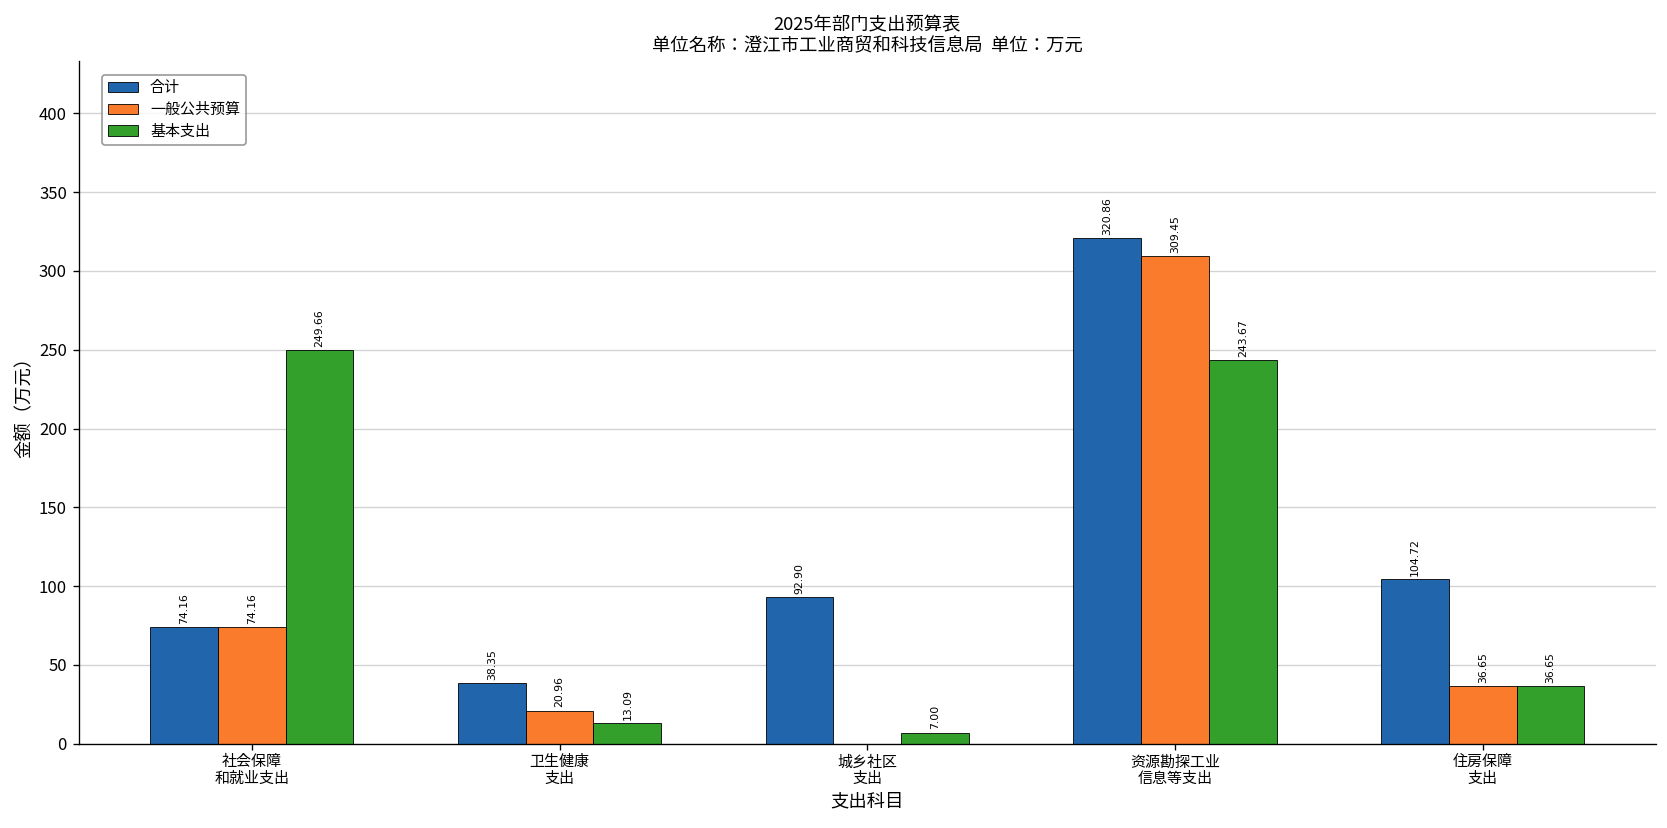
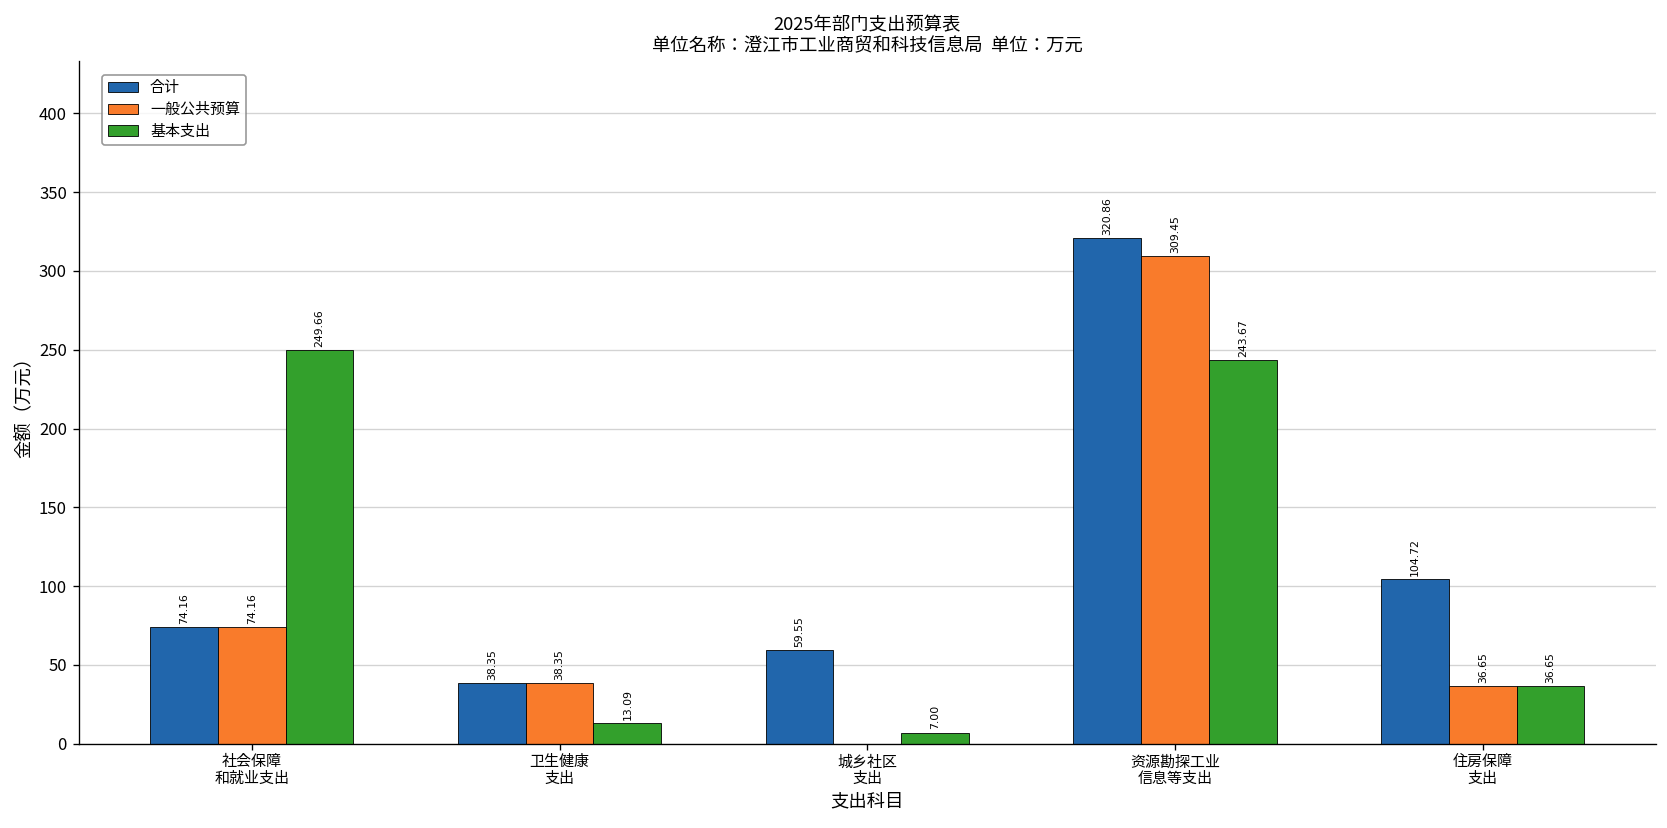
  {
    "合计": {
      "社会保障 和就业支出": 74.16,
      "卫生健康 支出": 38.35,
-     "城乡社区 支出": 92.90,
+     "城乡社区 支出": 59.55,
      "资源勘探工业 信息等支出": 320.86,
      "住房保障 支出": 104.72
    },
    "一般公共预算": {
      "社会保障 和就业支出": 74.16,
-     "卫生健康 支出": 20.96,
+     "卫生健康 支出": 38.35,
      "资源勘探工业 信息等支出": 309.45,
      "住房保障 支出": 36.65
    },
    "基本支出": {
      "社会保障 和就业支出": 249.66,
      "卫生健康 支出": 13.09,
      "城乡社区 支出": 7.00,
      "资源勘探工业 信息等支出": 243.67,
      "住房保障 支出": 36.65
    }
  }
